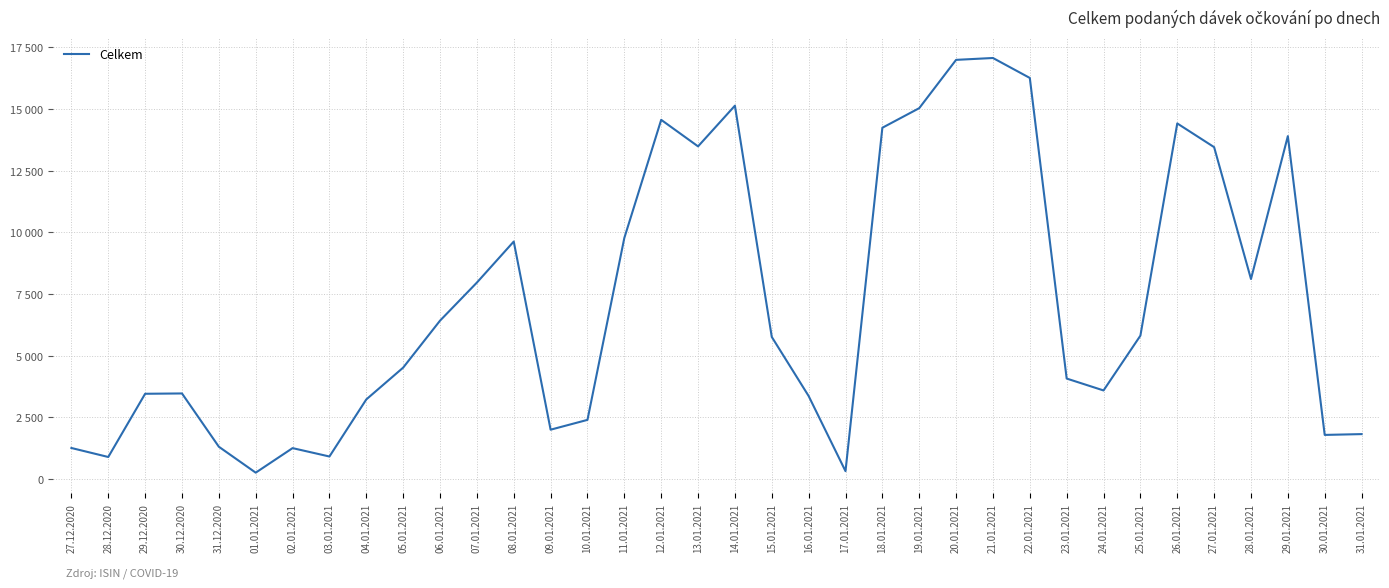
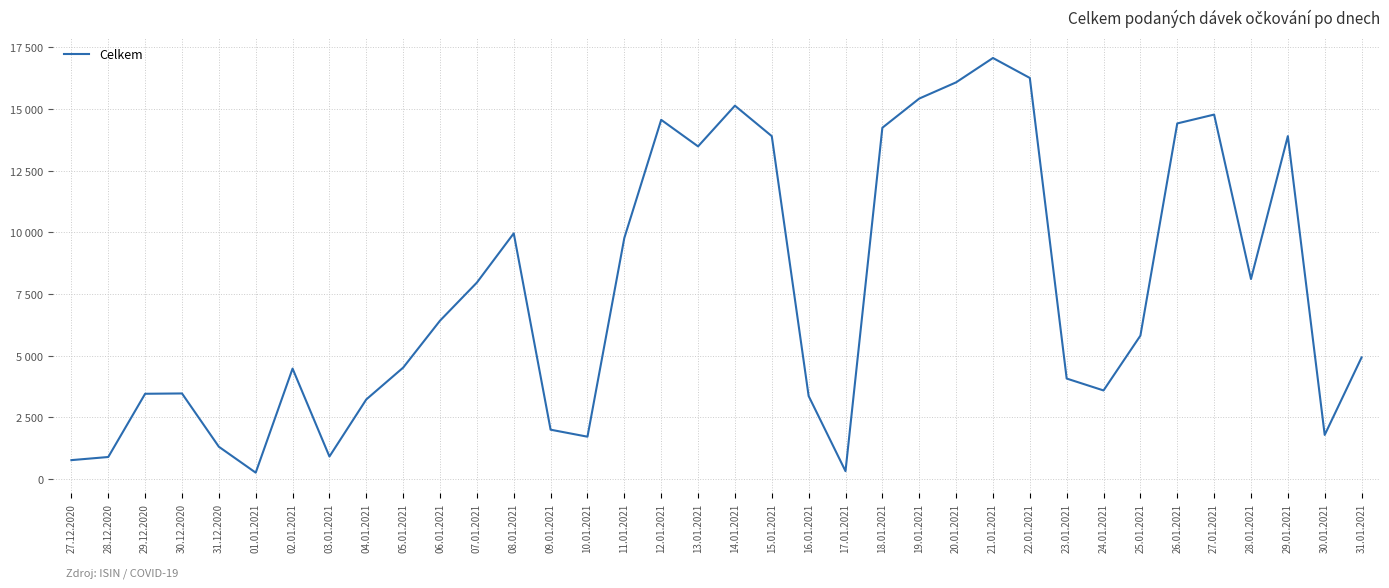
  {
-   "27.12.2020": 1300,
+   "27.12.2020": 800,
    "28.12.2020": 900,
    "29.12.2020": 3500,
    "30.12.2020": 3500,
    "31.12.2020": 1300,
    "01.01.2021": 300,
-   "02.01.2021": 1300,
+   "02.01.2021": 4500,
    "03.01.2021": 900,
    "04.01.2021": 3200,
    "05.01.2021": 4500,
    "06.01.2021": 6400,
    "07.01.2021": 8000,
-   "08.01.2021": 9600,
+   "08.01.2021": 10000,
    "09.01.2021": 2000,
-   "10.01.2021": 2400,
+   "10.01.2021": 1700,
    "11.01.2021": 9800,
    "12.01.2021": 14600,
    "13.01.2021": 13500,
    "14.01.2021": 15100,
-   "15.01.2021": 5800,
+   "15.01.2021": 13900,
    "16.01.2021": 3400,
    "17.01.2021": 300,
    "18.01.2021": 14200,
-   "19.01.2021": 15000,
-   "20.01.2021": 17000,
+   "19.01.2021": 15400,
+   "20.01.2021": 16100,
    "21.01.2021": 17100,
    "22.01.2021": 16300,
    "23.01.2021": 4100,
    "24.01.2021": 3600,
    "25.01.2021": 5800,
    "26.01.2021": 14400,
-   "27.01.2021": 13500,
+   "27.01.2021": 14800,
    "28.01.2021": 8100,
    "29.01.2021": 13900,
    "30.01.2021": 1800,
-   "31.01.2021": 1800
+   "31.01.2021": 4900
  }
